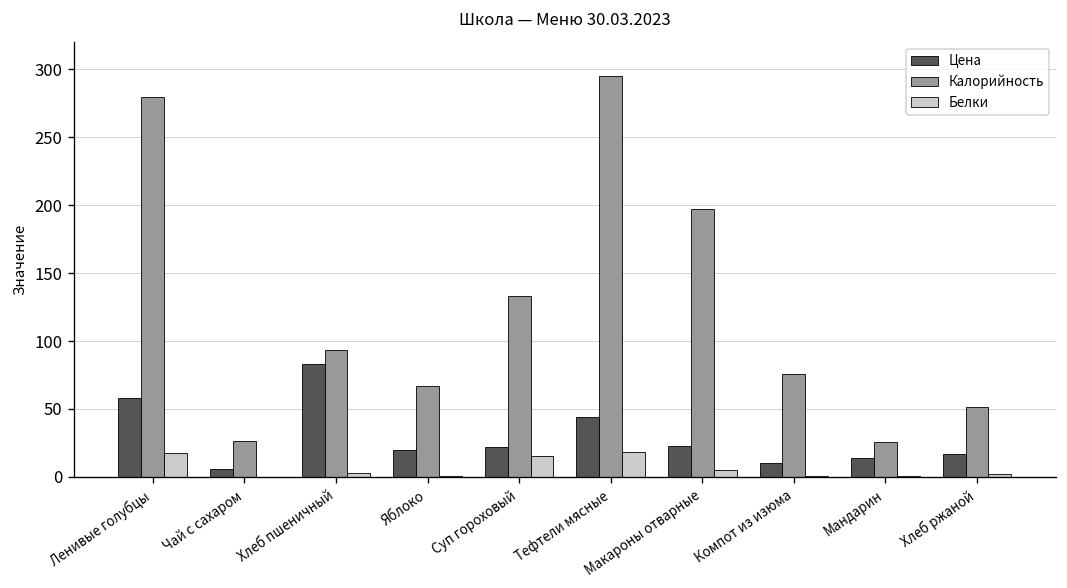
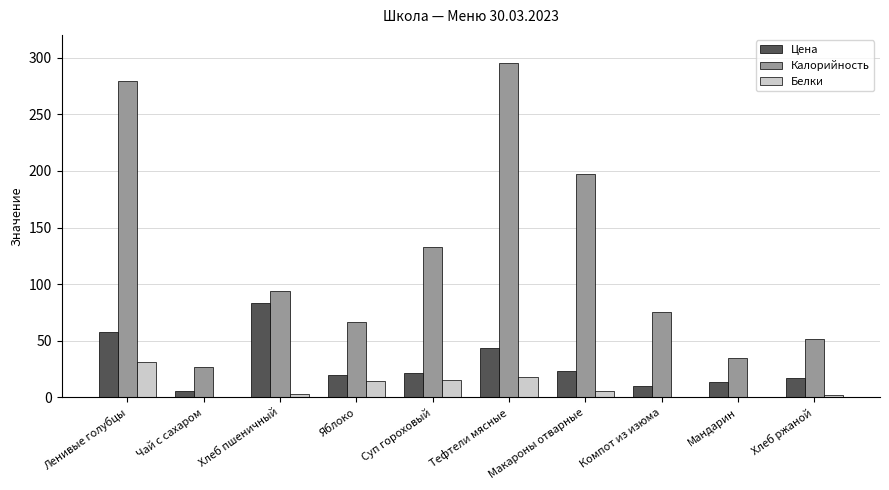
  {
    "Цена": {
      "Ленивые голубцы": 58,
      "Чай с сахаром": 6,
      "Хлеб пшеничный": 83,
      "Яблоко": 20,
      "Суп гороховый": 22,
      "Тефтели мясные": 44,
      "Макароны отварные": 23,
      "Компот из изюма": 10,
      "Мандарин": 14,
      "Хлеб ржаной": 17
    },
    "Калорийность": {
      "Ленивые голубцы": 280,
      "Чай с сахаром": 27,
      "Хлеб пшеничный": 94,
      "Яблоко": 67,
      "Суп гороховый": 133,
      "Тефтели мясные": 295,
      "Макароны отварные": 197,
      "Компот из изюма": 76,
-     "Мандарин": 26,
+     "Мандарин": 35,
      "Хлеб ржаной": 51
    },
    "Белки": {
-     "Ленивые голубцы": 18,
+     "Ленивые голубцы": 31,
      "Хлеб пшеничный": 3,
-     "Яблоко": 1,
+     "Яблоко": 15,
      "Суп гороховый": 15,
      "Тефтели мясные": 18,
      "Макароны отварные": 5
    }
  }
